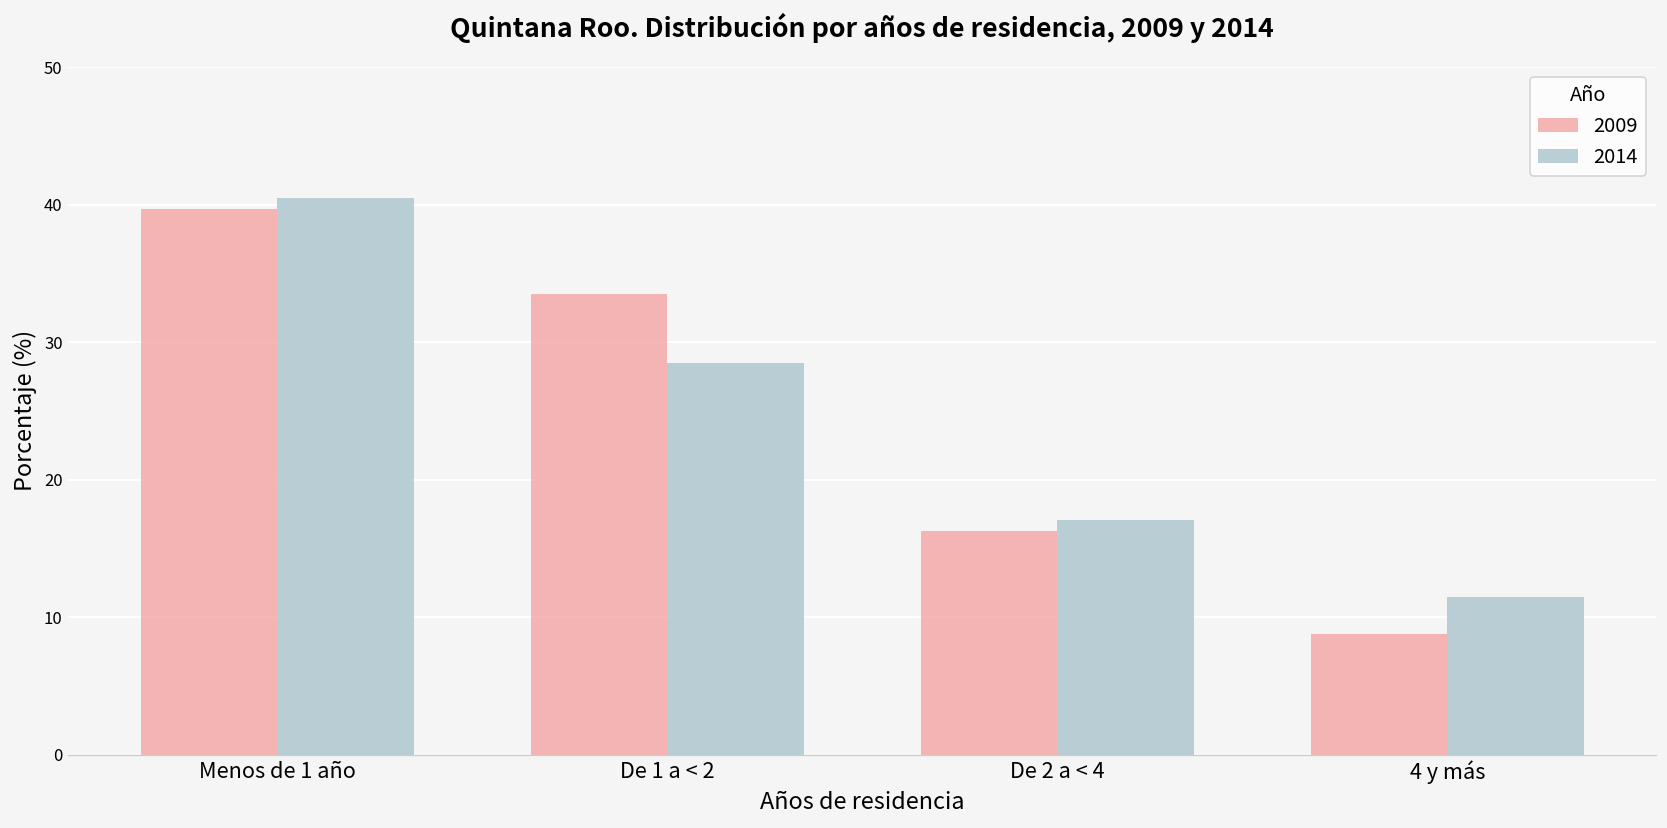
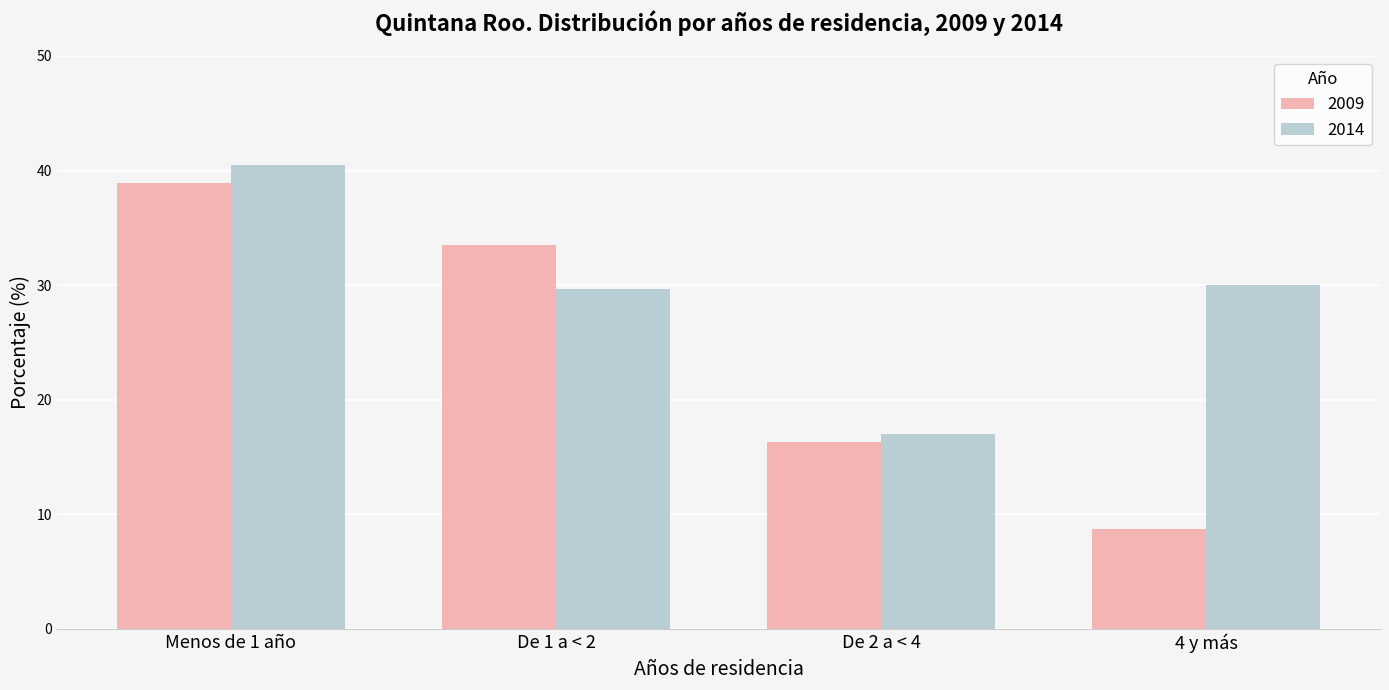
  {
    "2009": {
-     "Menos de 1 año": 39.7,
+     "Menos de 1 año": 38.9,
      "De 1 a < 2": 33.5,
      "De 2 a < 4": 16.3,
      "4 y más": 8.8
    },
    "2014": {
      "Menos de 1 año": 40.5,
-     "De 1 a < 2": 28.5,
+     "De 1 a < 2": 29.7,
      "De 2 a < 4": 17.0,
-     "4 y más": 11.5
+     "4 y más": 30.0
    }
  }
